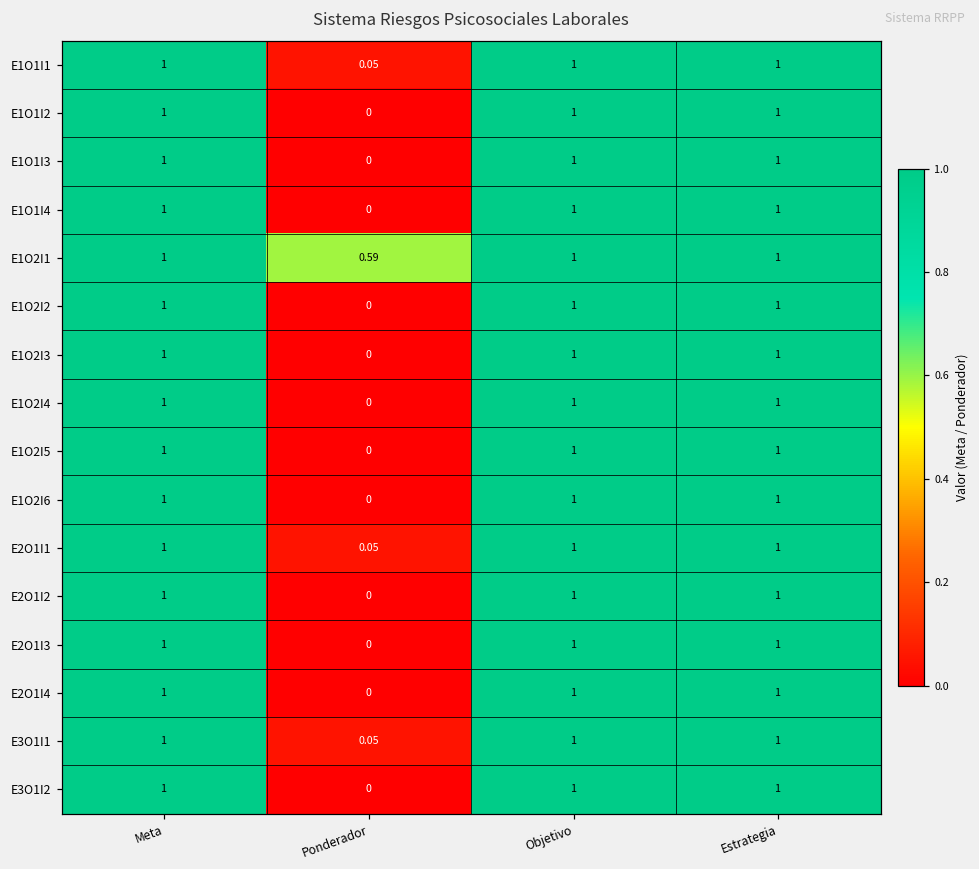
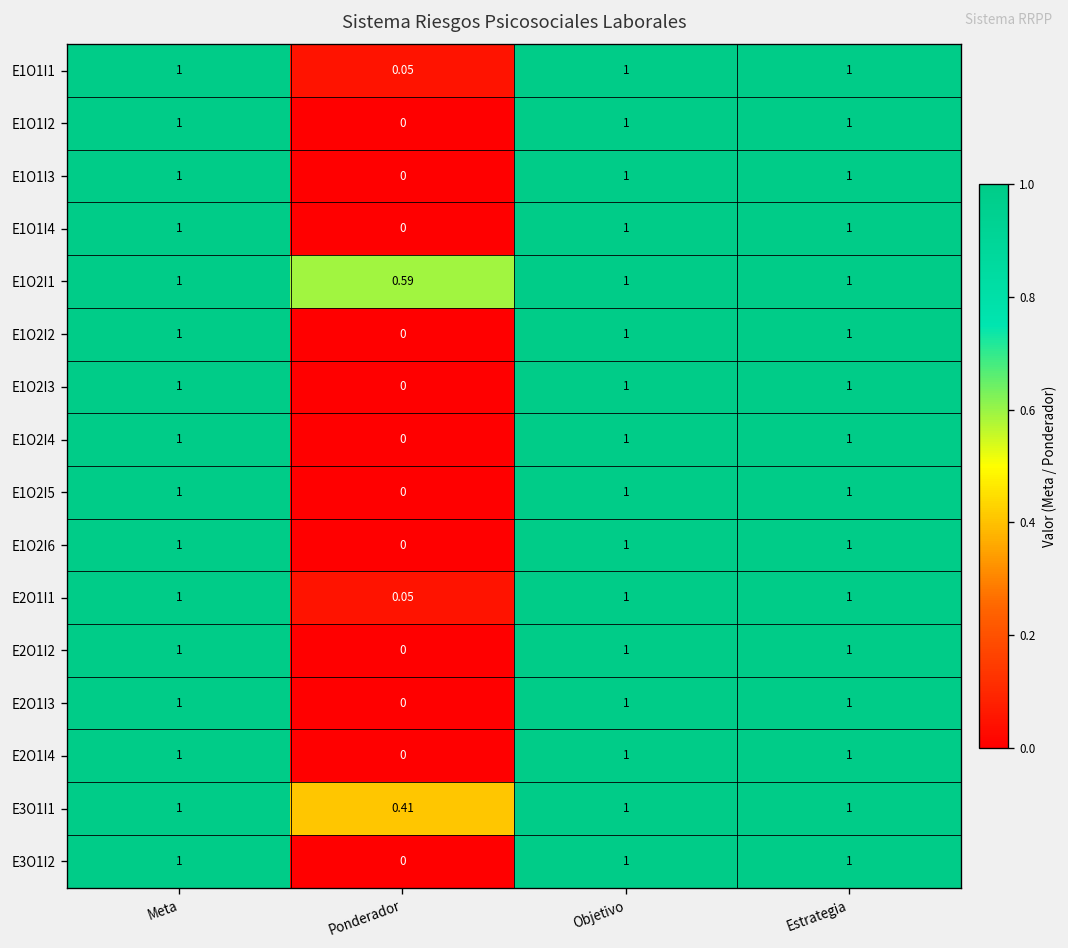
  {
    "E1O1I1": {
      "Meta": 1,
      "Ponderador": 0.05,
      "Objetivo": 1,
      "Estrategia": 1
    },
    "E1O1I2": {
      "Meta": 1,
      "Ponderador": 0,
      "Objetivo": 1,
      "Estrategia": 1
    },
    "E1O1I3": {
      "Meta": 1,
      "Ponderador": 0,
      "Objetivo": 1,
      "Estrategia": 1
    },
    "E1O1I4": {
      "Meta": 1,
      "Ponderador": 0,
      "Objetivo": 1,
      "Estrategia": 1
    },
    "E1O2I1": {
      "Meta": 1,
      "Ponderador": 0.59,
      "Objetivo": 1,
      "Estrategia": 1
    },
    "E1O2I2": {
      "Meta": 1,
      "Ponderador": 0,
      "Objetivo": 1,
      "Estrategia": 1
    },
    "E1O2I3": {
      "Meta": 1,
      "Ponderador": 0,
      "Objetivo": 1,
      "Estrategia": 1
    },
    "E1O2I4": {
      "Meta": 1,
      "Ponderador": 0,
      "Objetivo": 1,
      "Estrategia": 1
    },
    "E1O2I5": {
      "Meta": 1,
      "Ponderador": 0,
      "Objetivo": 1,
      "Estrategia": 1
    },
    "E1O2I6": {
      "Meta": 1,
      "Ponderador": 0,
      "Objetivo": 1,
      "Estrategia": 1
    },
    "E2O1I1": {
      "Meta": 1,
      "Ponderador": 0.05,
      "Objetivo": 1,
      "Estrategia": 1
    },
    "E2O1I2": {
      "Meta": 1,
      "Ponderador": 0,
      "Objetivo": 1,
      "Estrategia": 1
    },
    "E2O1I3": {
      "Meta": 1,
      "Ponderador": 0,
      "Objetivo": 1,
      "Estrategia": 1
    },
    "E2O1I4": {
      "Meta": 1,
      "Ponderador": 0,
      "Objetivo": 1,
      "Estrategia": 1
    },
    "E3O1I1": {
      "Meta": 1,
-     "Ponderador": 0.05,
+     "Ponderador": 0.41,
      "Objetivo": 1,
      "Estrategia": 1
    },
    "E3O1I2": {
      "Meta": 1,
      "Ponderador": 0,
      "Objetivo": 1,
      "Estrategia": 1
    }
  }
